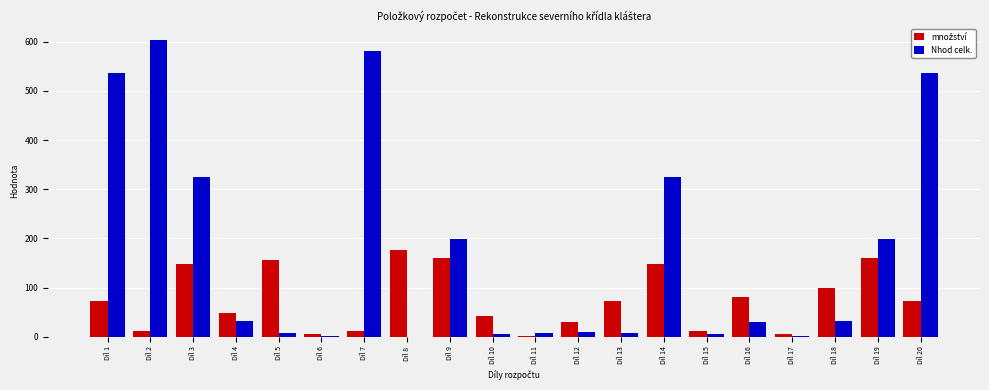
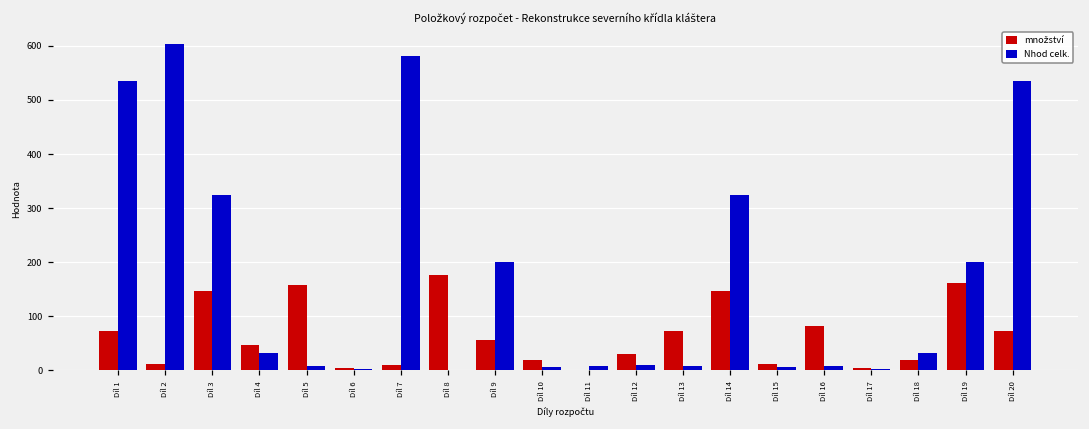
  {
    "množství": {
      "Díl 1": 70,
      "Díl 2": 10,
      "Díl 3": 150,
      "Díl 4": 50,
      "Díl 5": 160,
      "Díl 7": 10,
      "Díl 8": 180,
-     "Díl 9": 160,
-     "Díl 10": 40,
+     "Díl 9": 60,
+     "Díl 10": 20,
      "Díl 12": 30,
      "Díl 13": 70,
      "Díl 14": 150,
      "Díl 15": 10,
      "Díl 16": 80,
-     "Díl 18": 100,
+     "Díl 18": 20,
      "Díl 19": 160,
      "Díl 20": 70
    },
    "Nhod celk.": {
      "Díl 1": 540,
      "Díl 2": 600,
      "Díl 3": 320,
      "Díl 4": 30,
      "Díl 5": 10,
      "Díl 7": 580,
      "Díl 8": 0,
      "Díl 9": 200,
      "Díl 10": 10,
      "Díl 11": 10,
      "Díl 12": 10,
      "Díl 13": 10,
      "Díl 14": 320,
      "Díl 15": 10,
-     "Díl 16": 30,
+     "Díl 16": 10,
      "Díl 18": 30,
      "Díl 19": 200,
      "Díl 20": 540
    }
  }
